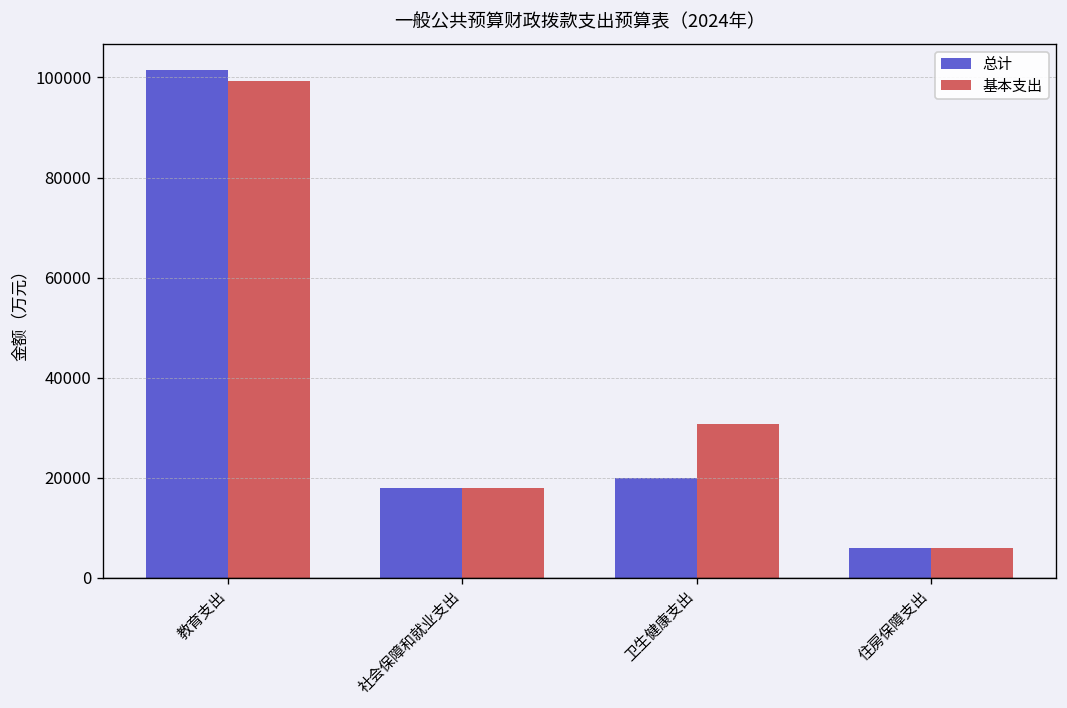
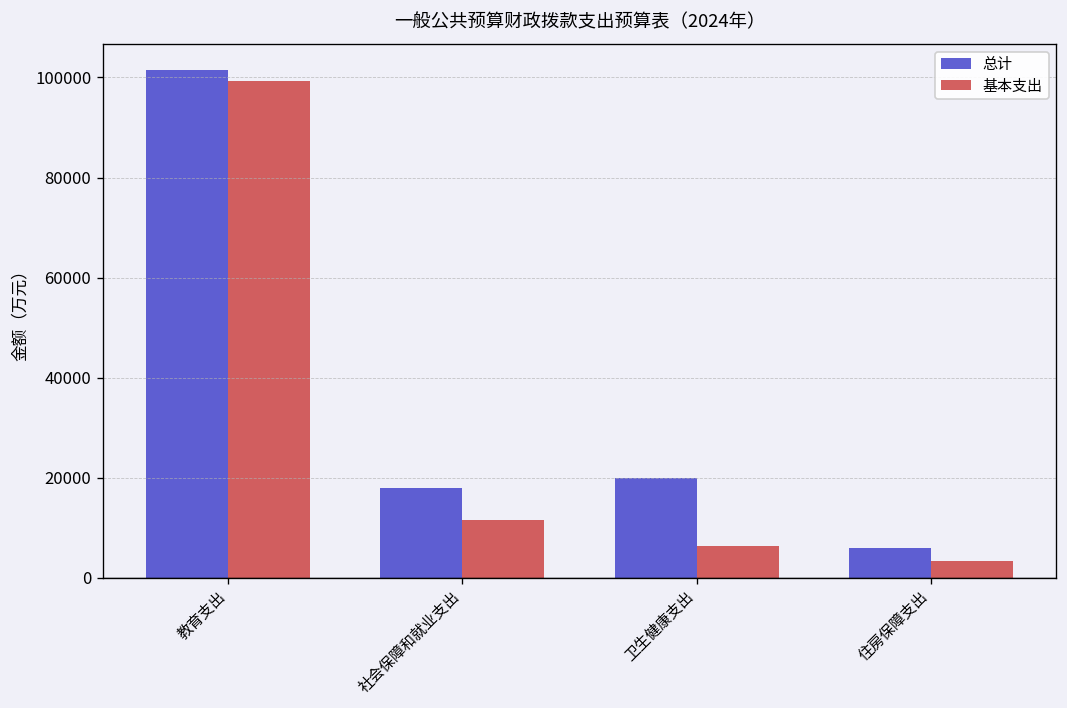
  {
    "总计": {
      "教育支出": 102000,
      "社会保障和就业支出": 18000,
      "卫生健康支出": 20000,
      "住房保障支出": 6000
    },
    "基本支出": {
      "教育支出": 99000,
-     "社会保障和就业支出": 18000,
-     "卫生健康支出": 31000,
-     "住房保障支出": 6000
+     "社会保障和就业支出": 11000,
+     "卫生健康支出": 6000,
+     "住房保障支出": 3000
    }
  }
